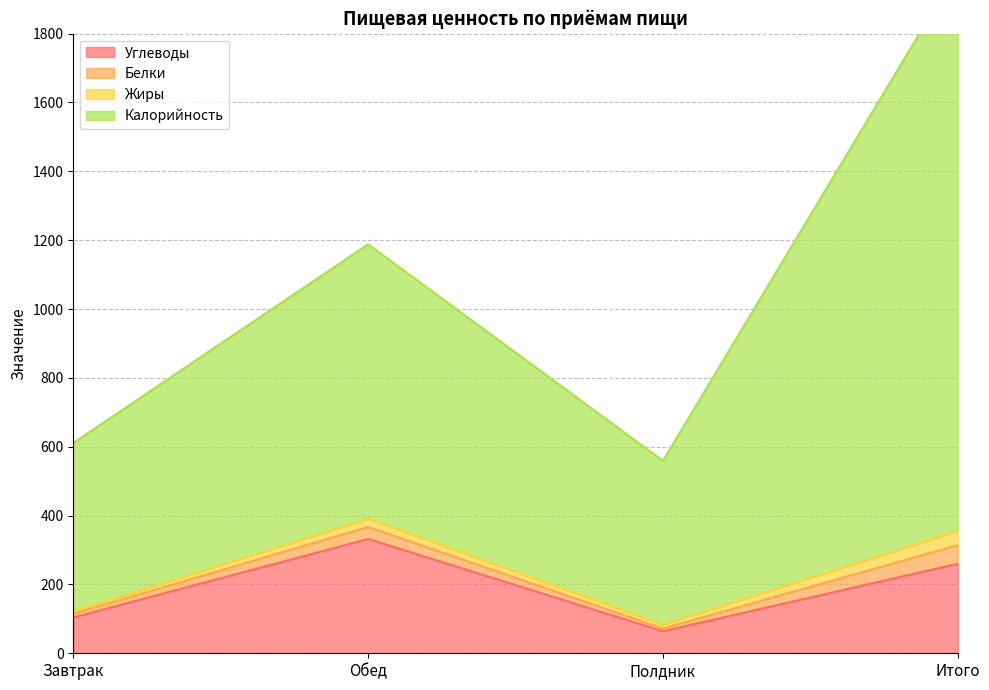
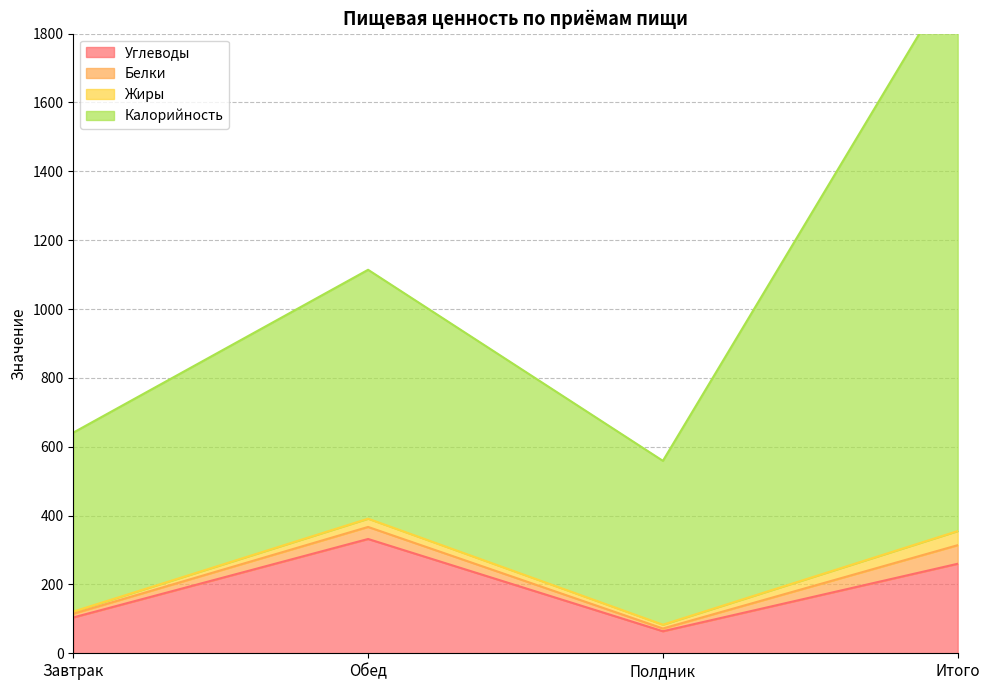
  {
    "Углеводы": {
      "Завтрак": 100,
      "Обед": 330,
      "Полдник": 60,
      "Итого": 260
    },
    "Калорийность": {
-     "Завтрак": 490,
-     "Обед": 800,
+     "Завтрак": 520,
+     "Обед": 720,
      "Полдник": 480
    }
  }
